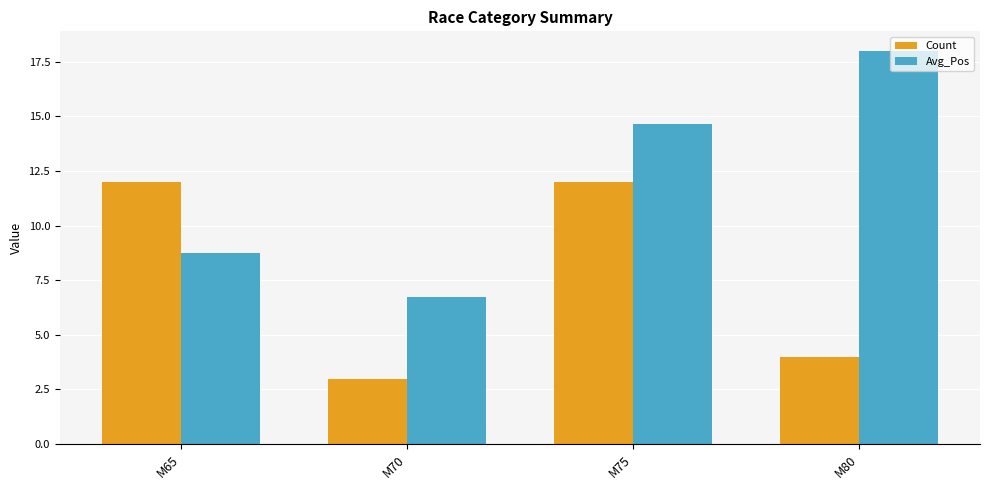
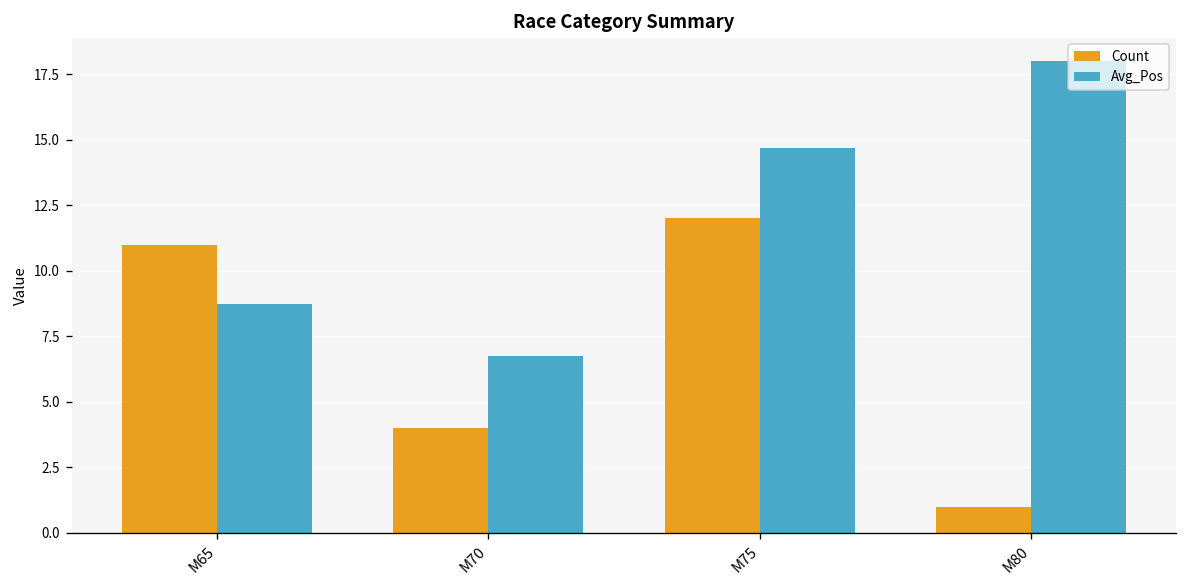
  {
    "Count": {
-     "M65": 12,
-     "M70": 3,
+     "M65": 11,
+     "M70": 4,
      "M75": 12,
-     "M80": 4
+     "M80": 1
    },
    "Avg_Pos": {
      "M65": 8.7,
      "M70": 6.8,
      "M75": 14.7
    }
  }
